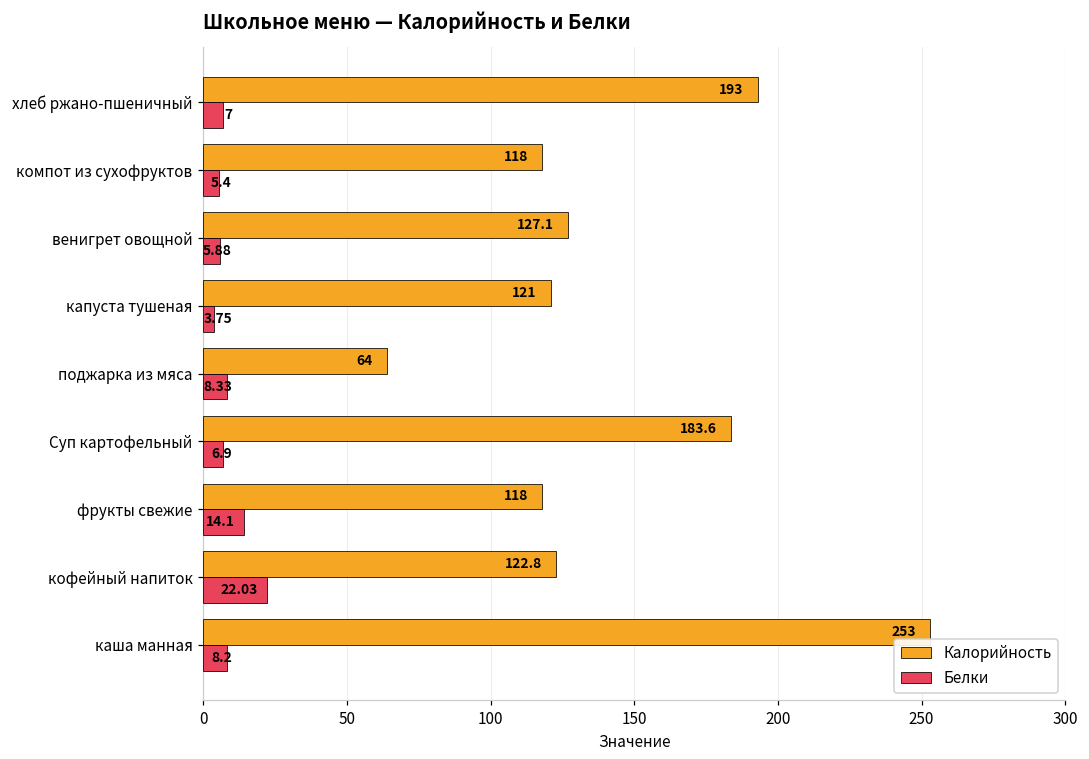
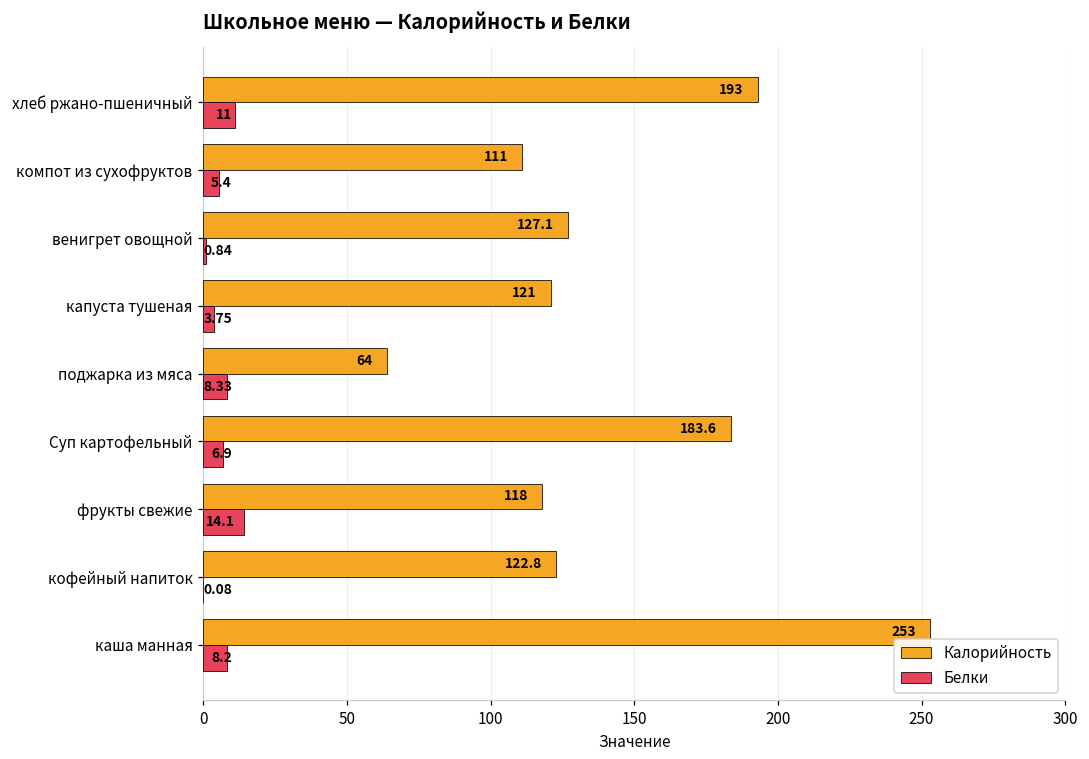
  {
    "Калорийность": {
      "хлеб ржано-пшеничный": 193,
-     "компот из сухофруктов": 118,
+     "компот из сухофруктов": 111,
      "венигрет овощной": 127.1,
      "капуста тушеная": 121,
      "поджарка из мяса": 64,
      "Суп картофельный": 183.6,
      "фрукты свежие": 118,
      "кофейный напиток": 122.8,
      "каша манная": 253
    },
    "Белки": {
-     "хлеб ржано-пшеничный": 7,
+     "хлеб ржано-пшеничный": 11,
      "компот из сухофруктов": 5.4,
-     "венигрет овощной": 5.88,
+     "венигрет овощной": 0.84,
      "капуста тушеная": 3.75,
      "поджарка из мяса": 8.33,
      "Суп картофельный": 6.9,
      "фрукты свежие": 14.1,
-     "кофейный напиток": 22.03,
+     "кофейный напиток": 0.08,
      "каша манная": 8.2
    }
  }
